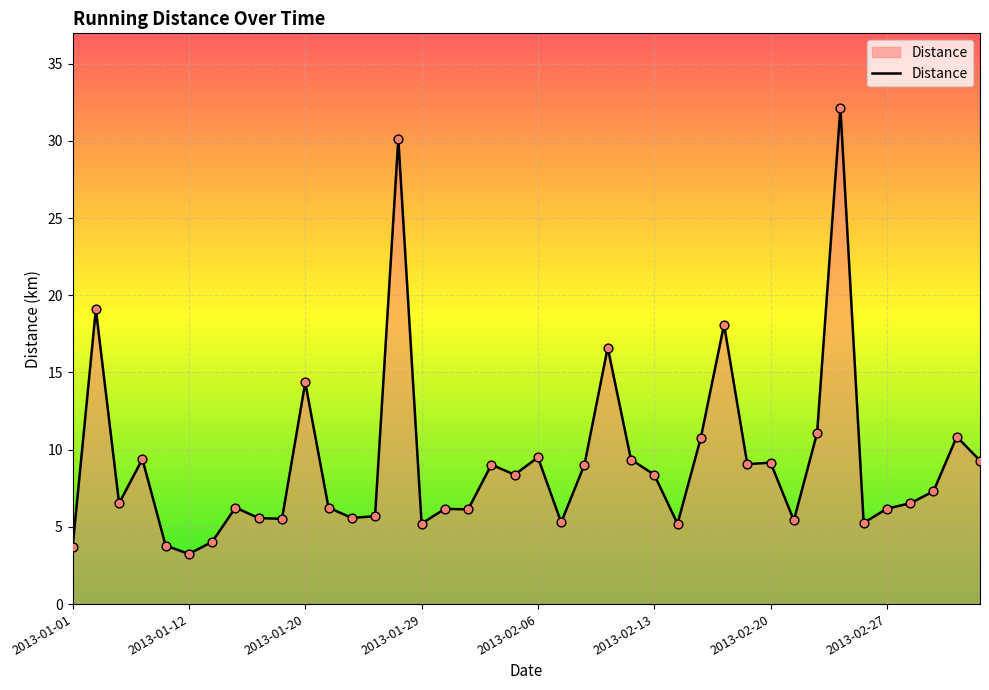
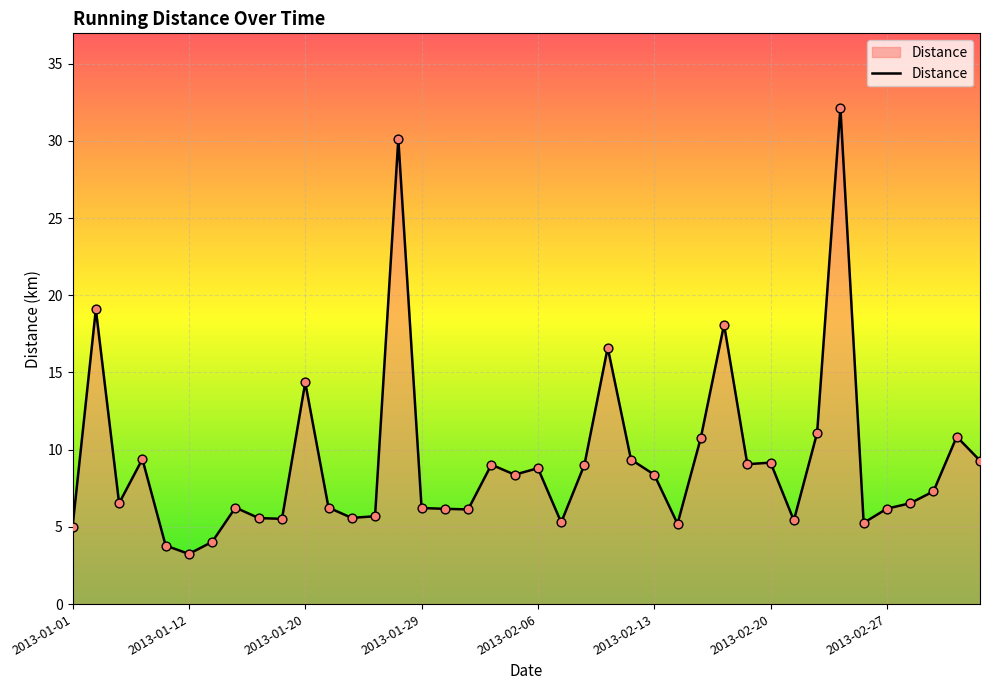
  {
-   "2013-01-01": 3.7,
+   "2013-01-01": 5.0,
    "2013-01-12": 3.3,
    "2013-01-20": 14.4,
-   "2013-01-29": 5.2,
-   "2013-02-06": 9.5,
+   "2013-01-29": 6.2,
+   "2013-02-06": 8.8,
    "2013-02-13": 8.4,
    "2013-02-20": 9.2,
    "2013-02-27": 6.2
  }
